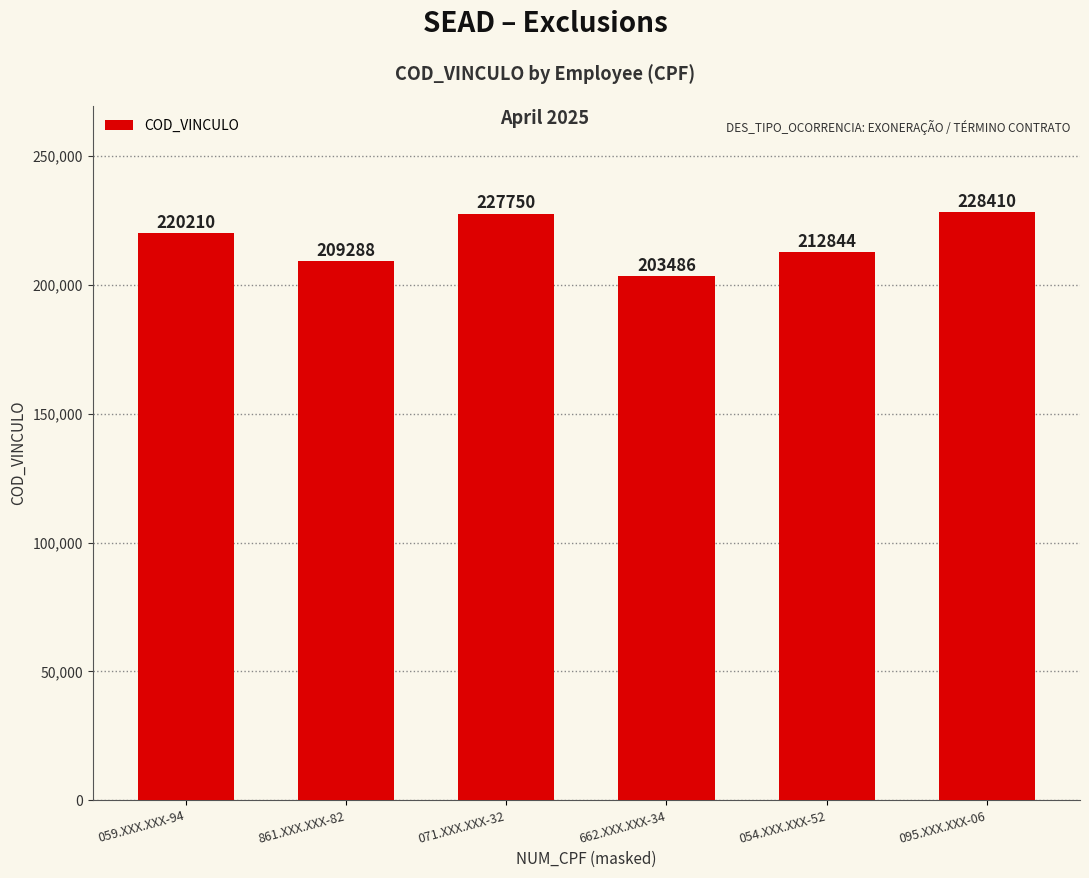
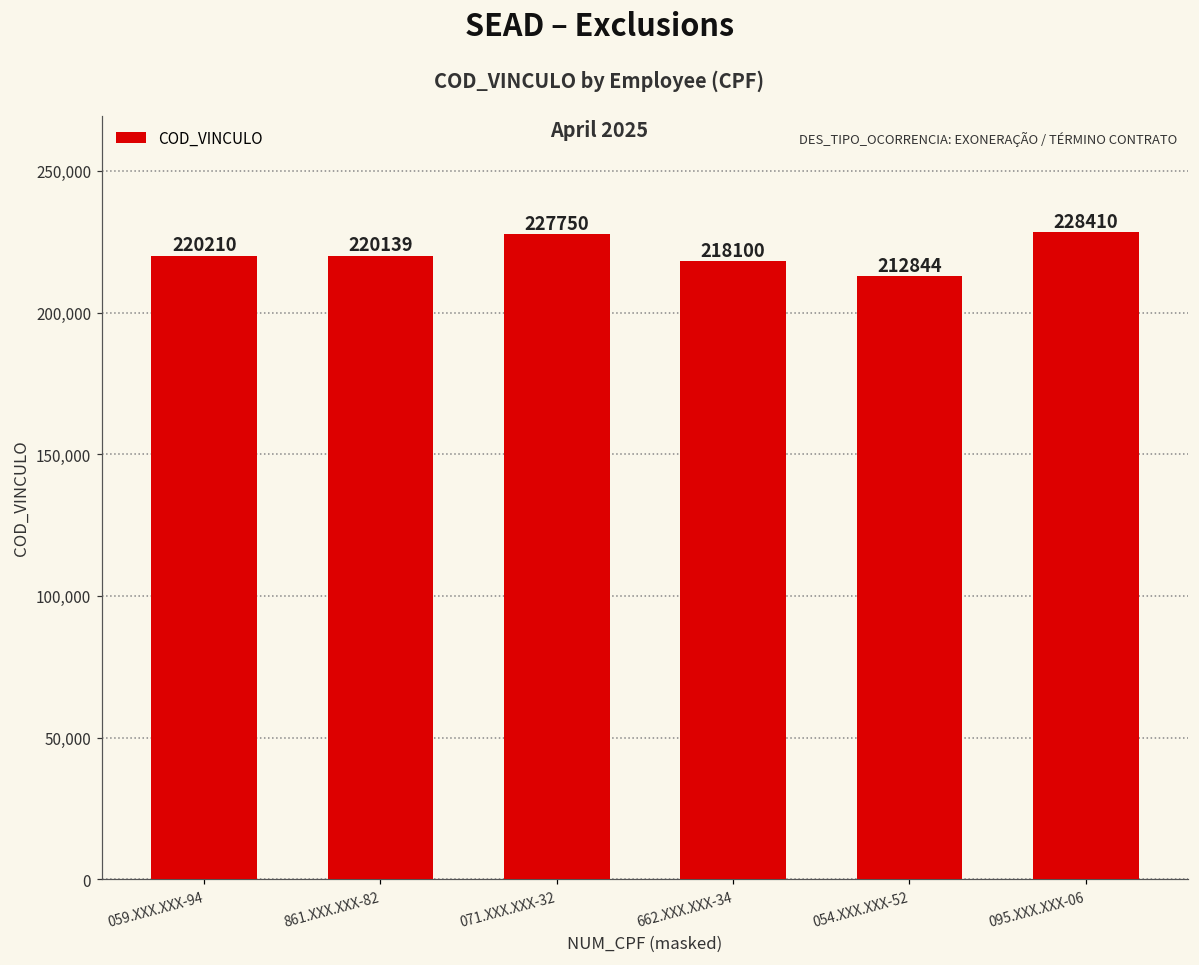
  {
    "059.XXX.XXX-94": 220210,
-   "861.XXX.XXX-82": 209288,
+   "861.XXX.XXX-82": 220139,
    "071.XXX.XXX-32": 227750,
-   "662.XXX.XXX-34": 203486,
+   "662.XXX.XXX-34": 218100,
    "054.XXX.XXX-52": 212844,
    "095.XXX.XXX-06": 228410
  }
